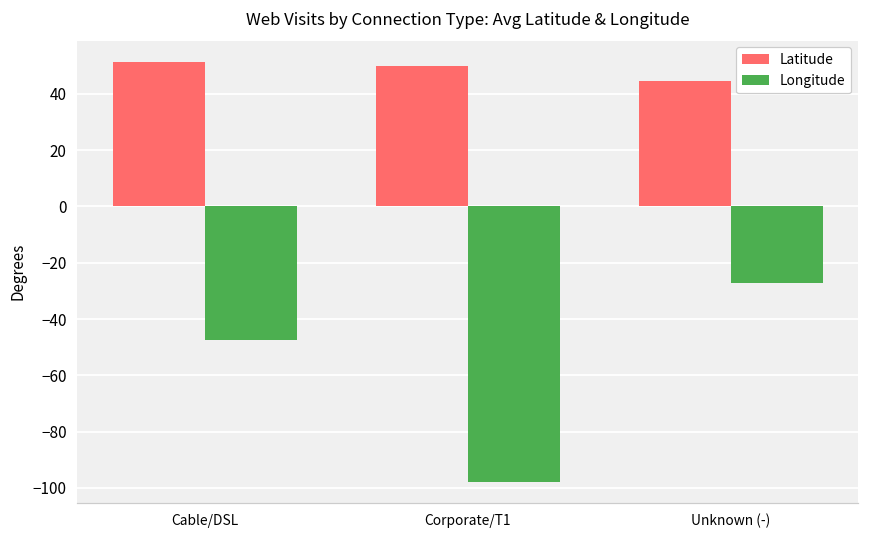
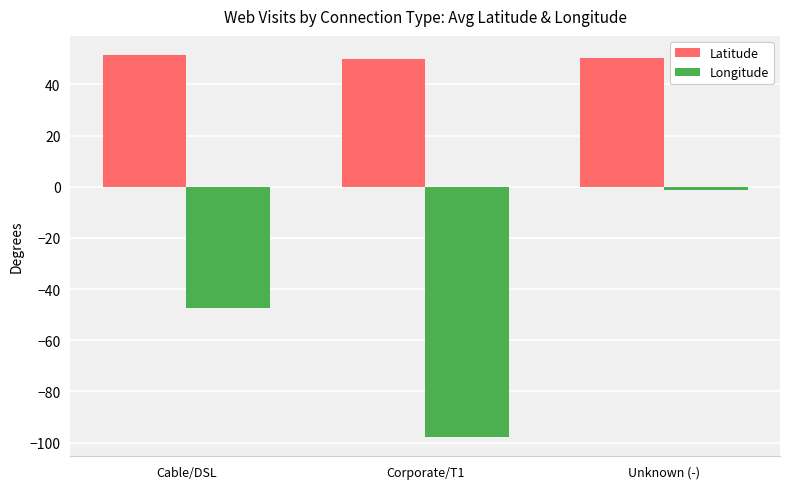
  {
    "Latitude": {
      "Cable/DSL": 51,
      "Corporate/T1": 50,
-     "Unknown (-)": 44
+     "Unknown (-)": 50
    },
    "Longitude": {
      "Cable/DSL": -47,
      "Corporate/T1": -98,
-     "Unknown (-)": -27
+     "Unknown (-)": -1
    }
  }
